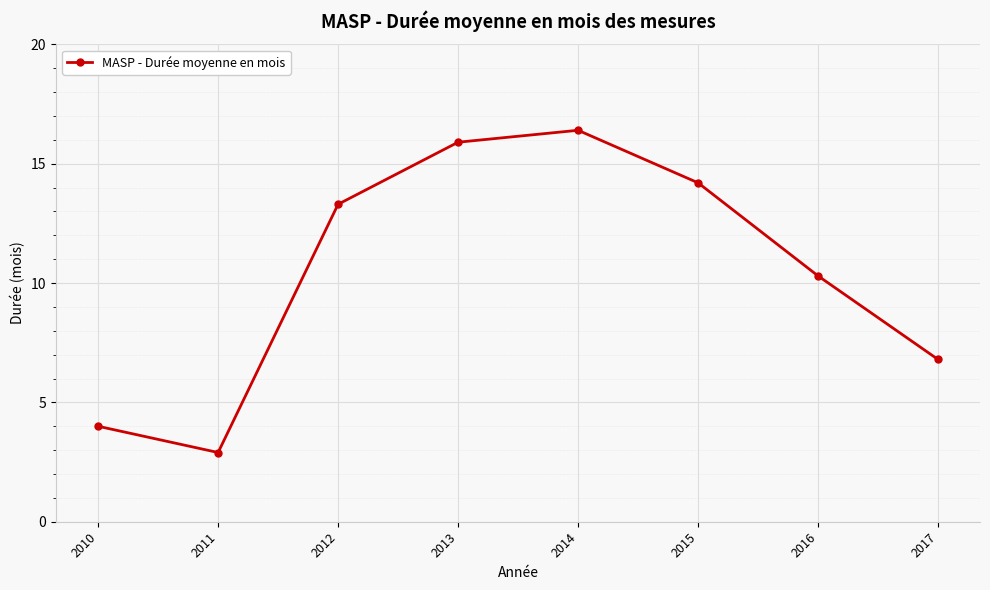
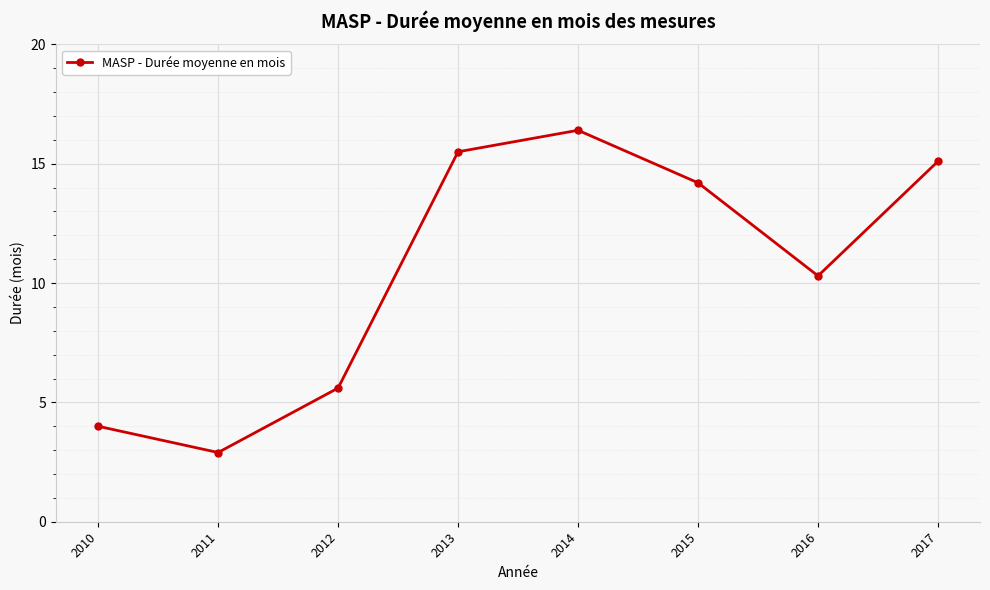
  {
    "2010": 4.0,
    "2011": 2.9,
-   "2012": 13.3,
-   "2013": 15.9,
+   "2012": 5.6,
+   "2013": 15.5,
    "2014": 16.4,
    "2015": 14.2,
    "2016": 10.3,
-   "2017": 6.8
+   "2017": 15.1
  }
